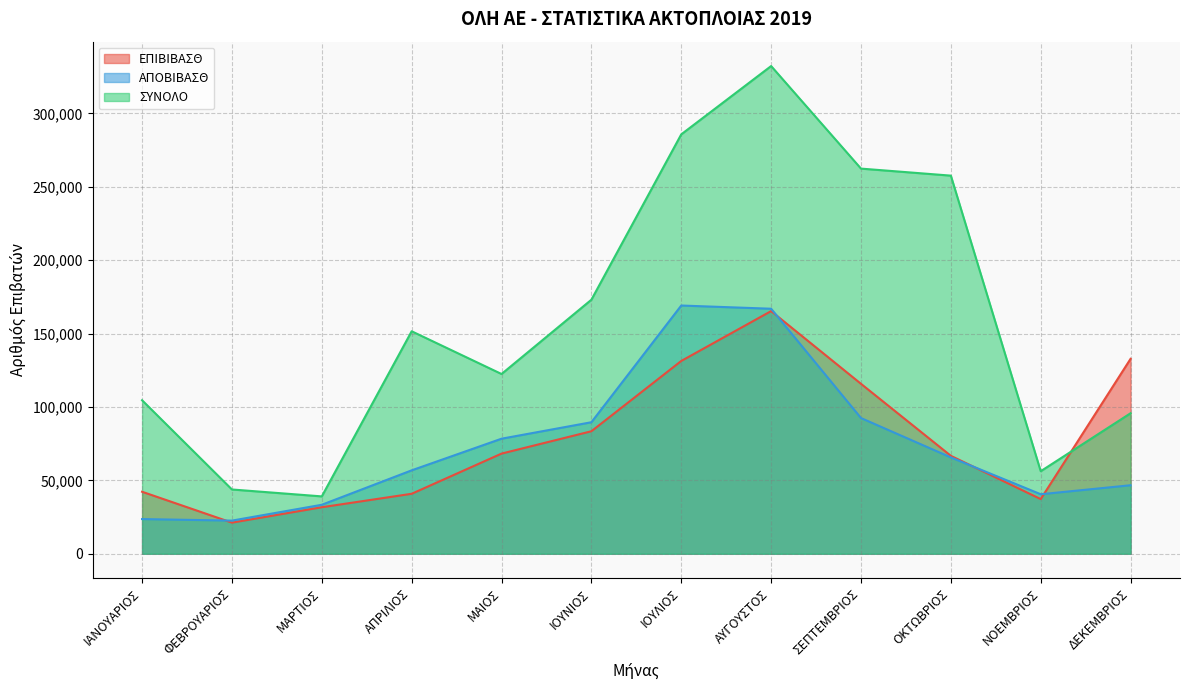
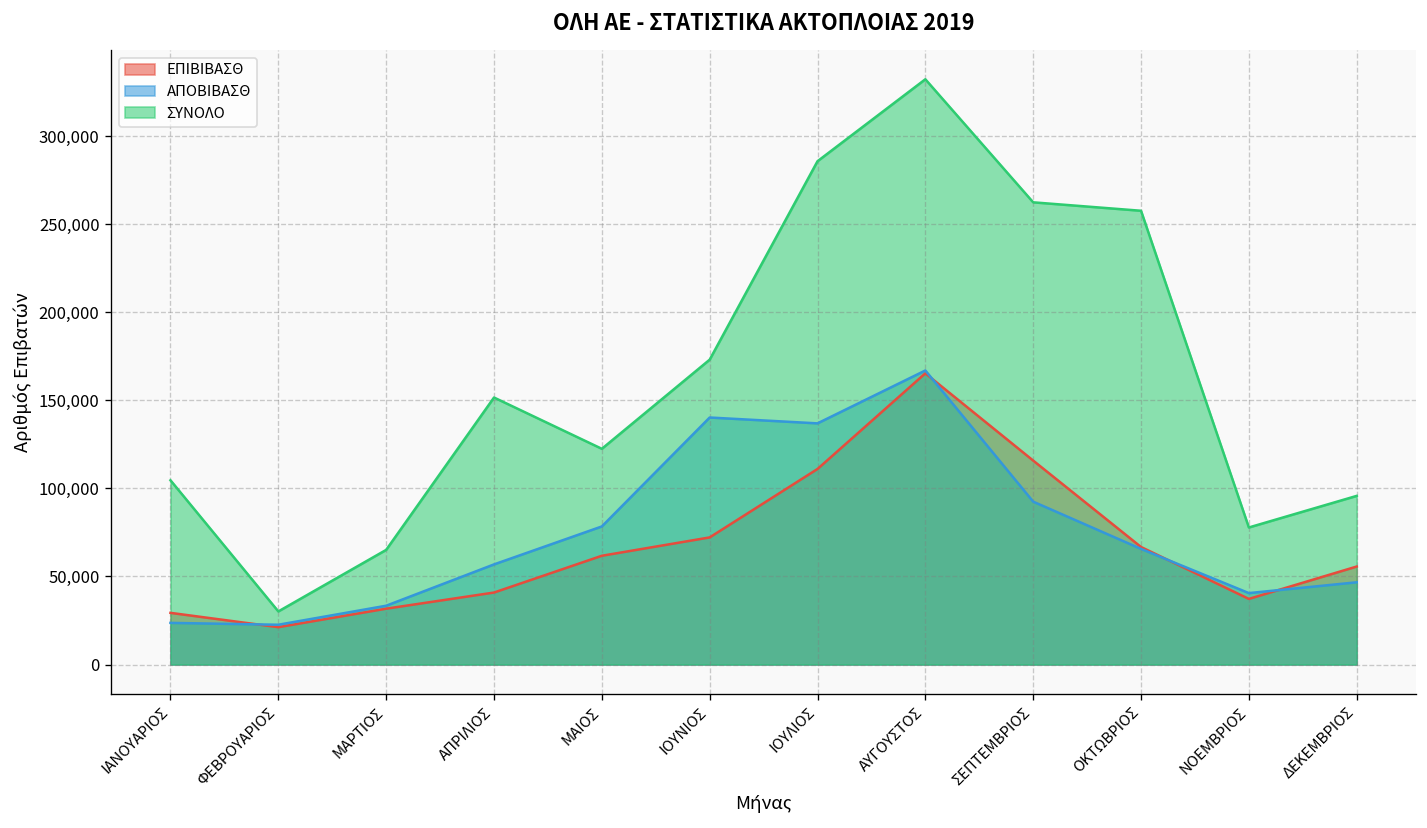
  {
    "ΕΠΙΒΙΒΑΣΘ": {
-     "ΙΑΝΟΥΑΡΙΟΣ": "42,000",
+     "ΙΑΝΟΥΑΡΙΟΣ": "29,000",
      "ΑΠΡΙΛΙΟΣ": "41,000",
-     "ΜΑΙΟΣ": "68,000",
-     "ΙΟΥΝΙΟΣ": "83,000",
-     "ΙΟΥΛΙΟΣ": "131,000",
+     "ΜΑΙΟΣ": "62,000",
+     "ΙΟΥΝΙΟΣ": "72,000",
+     "ΙΟΥΛΙΟΣ": "111,000",
      "ΣΕΠΤΕΜΒΡΙΟΣ": "116,000",
      "ΝΟΕΜΒΡΙΟΣ": "37,000",
-     "ΔΕΚΕΜΒΡΙΟΣ": "133,000"
+     "ΔΕΚΕΜΒΡΙΟΣ": "56,000"
    },
    "ΑΠΟΒΙΒΑΣΘ": {
      "ΙΑΝΟΥΑΡΙΟΣ": "24,000",
      "ΑΠΡΙΛΙΟΣ": "57,000",
      "ΜΑΙΟΣ": "78,000",
-     "ΙΟΥΝΙΟΣ": "90,000",
-     "ΙΟΥΛΙΟΣ": "169,000",
+     "ΙΟΥΝΙΟΣ": "140,000",
+     "ΙΟΥΛΙΟΣ": "137,000",
      "ΣΕΠΤΕΜΒΡΙΟΣ": "92,000",
      "ΝΟΕΜΒΡΙΟΣ": "41,000",
      "ΔΕΚΕΜΒΡΙΟΣ": "47,000"
    },
    "ΣΥΝΟΛΟ": {
      "ΙΑΝΟΥΑΡΙΟΣ": "105,000",
-     "ΦΕΒΡΟΥΑΡΙΟΣ": "44,000",
-     "ΜΑΡΤΙΟΣ": "39,000",
+     "ΦΕΒΡΟΥΑΡΙΟΣ": "30,000",
+     "ΜΑΡΤΙΟΣ": "65,000",
      "ΑΠΡΙΛΙΟΣ": "152,000",
      "ΜΑΙΟΣ": "122,000",
      "ΙΟΥΝΙΟΣ": "173,000",
      "ΙΟΥΛΙΟΣ": "286,000",
      "ΑΥΓΟΥΣΤΟΣ": "332,000",
      "ΣΕΠΤΕΜΒΡΙΟΣ": "262,000",
      "ΟΚΤΩΒΡΙΟΣ": "258,000",
-     "ΝΟΕΜΒΡΙΟΣ": "56,000",
+     "ΝΟΕΜΒΡΙΟΣ": "78,000",
      "ΔΕΚΕΜΒΡΙΟΣ": "96,000"
    }
  }
